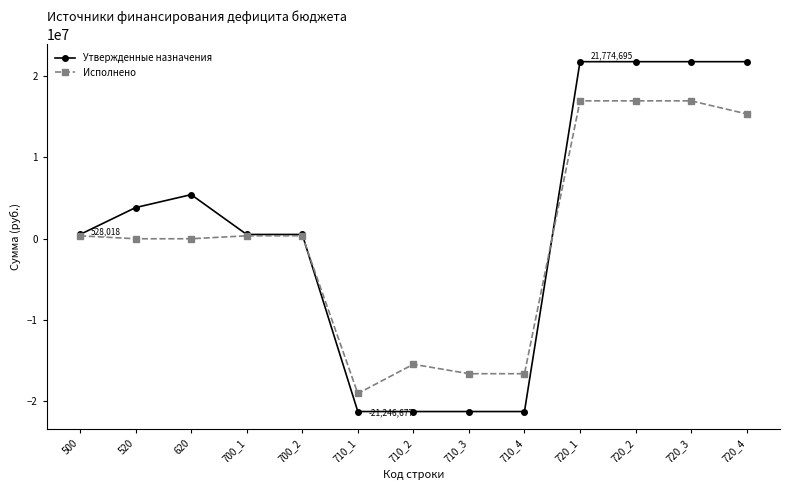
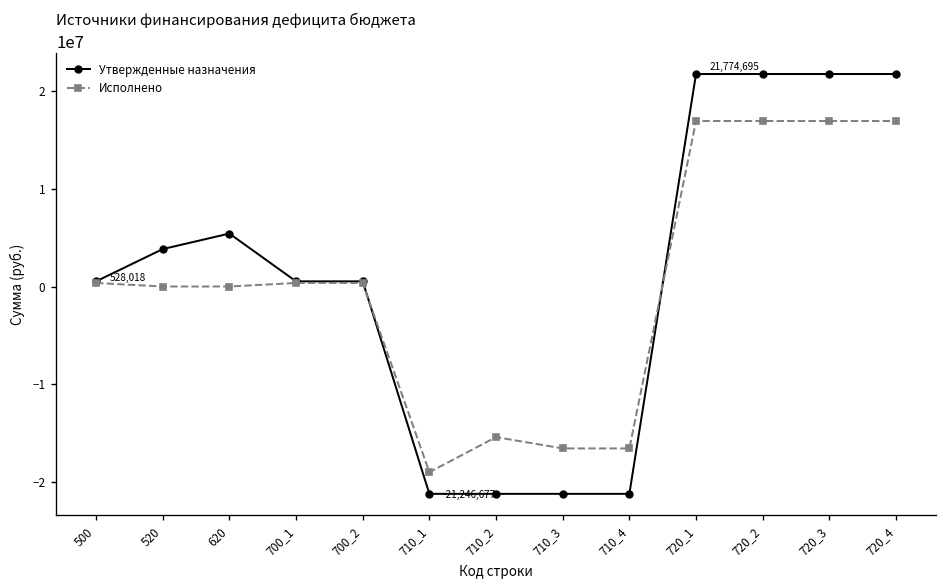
  {
    "Утвержденные назначения": {
      "710_2": "-21,246,677",
      "720_2": "21,774,695"
    },
    "Исполнено": {
      "520": "0",
      "620": "0",
      "710_1": "-19000000",
      "710_2": "-15000000",
      "710_3": "-17000000",
      "710_4": "-17000000",
      "720_1": "17000000",
      "720_2": "17000000",
      "720_3": "17000000",
-     "720_4": "15000000"
+     "720_4": "17000000"
    }
  }
